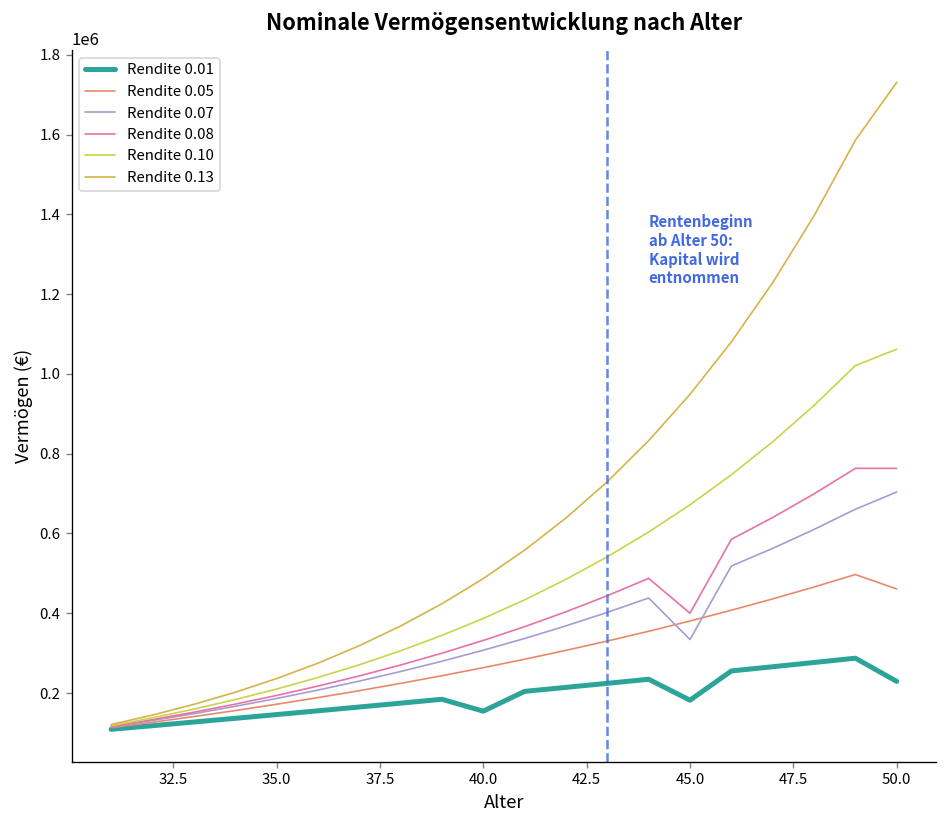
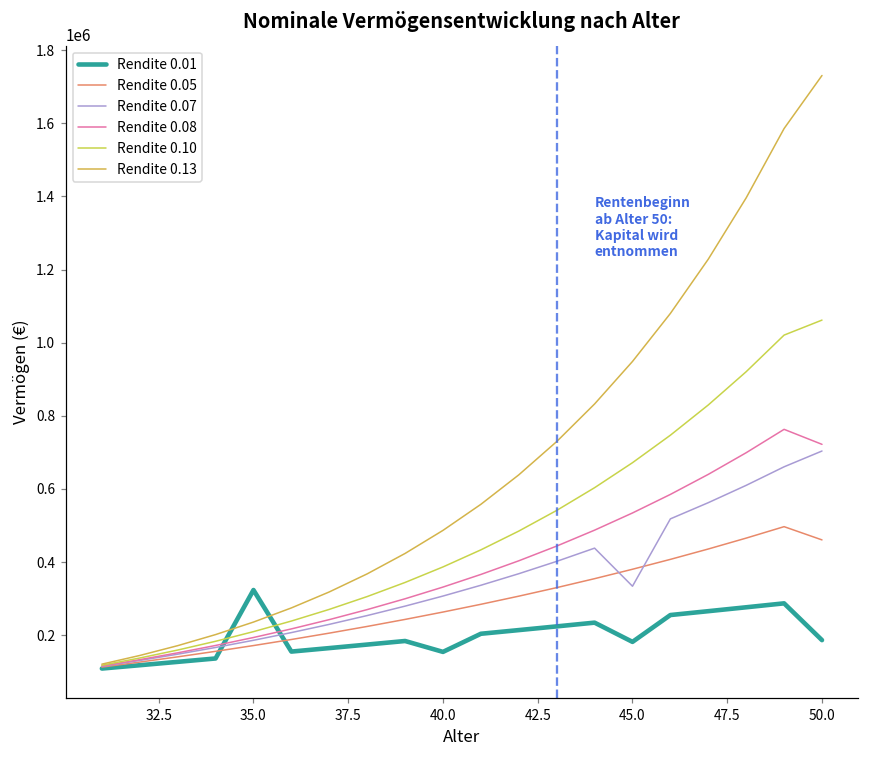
  {
    "Rendite 0.01": {
-     "35.0": 150000,
+     "35.0": 320000,
      "40.0": 150000,
      "45.0": 180000,
-     "50.0": 230000
+     "50.0": 190000
    },
    "Rendite 0.07": {
      "40.0": 310000,
      "45.0": 330000,
      "50.0": 700000
    },
    "Rendite 0.08": {
      "40.0": 330000,
-     "45.0": 400000,
-     "50.0": 760000
+     "45.0": 530000,
+     "50.0": 720000
    }
  }
